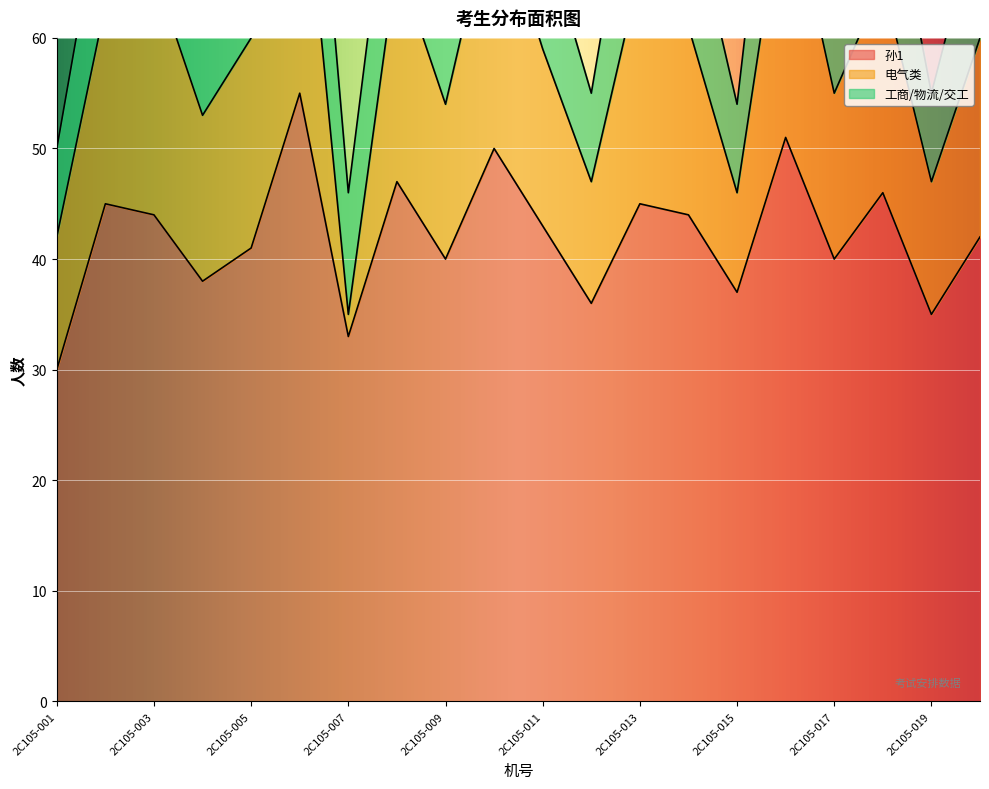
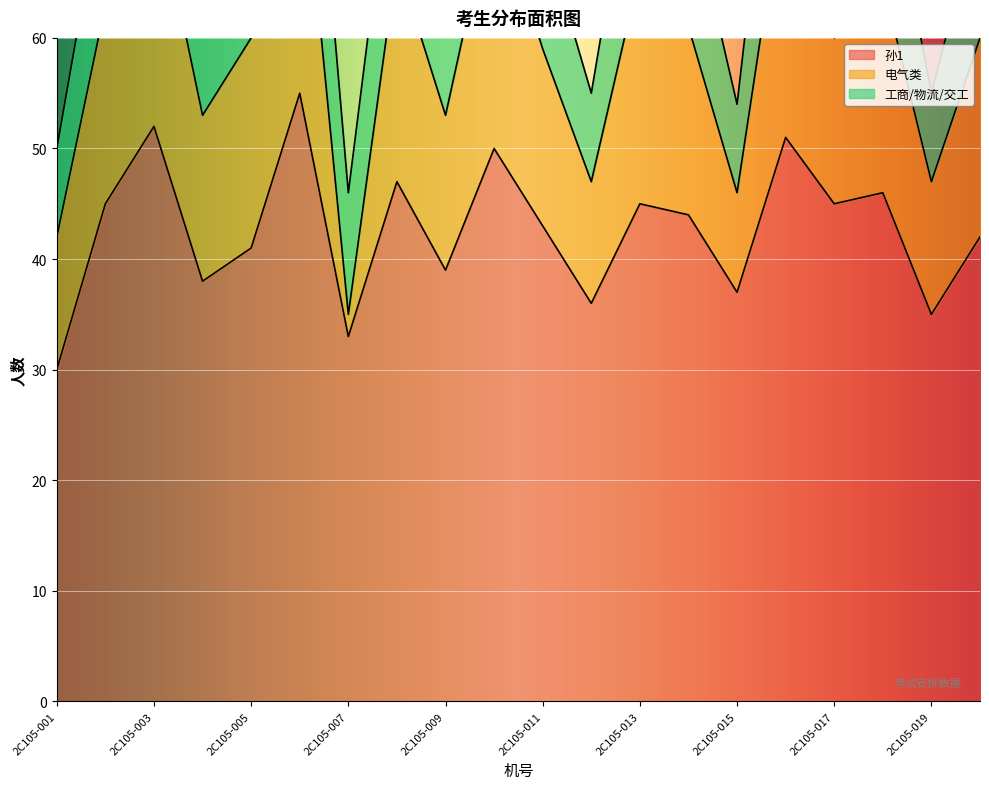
  {
    "孙1": {
      "2C105-001": 30,
-     "2C105-003": 44,
+     "2C105-003": 52,
      "2C105-005": 41,
      "2C105-007": 33,
-     "2C105-009": 40,
+     "2C105-009": 39,
      "2C105-011": 43,
      "2C105-013": 45,
      "2C105-015": 37,
-     "2C105-017": 40,
+     "2C105-017": 45,
      "2C105-019": 35
    },
    "电气类": {
      "2C105-001": 12,
      "2C105-005": 19,
      "2C105-007": 2,
      "2C105-009": 14,
      "2C105-011": 16,
      "2C105-015": 9,
      "2C105-017": 15,
      "2C105-019": 12
    },
    "工商/物流/交工": {
      "2C105-001": 8,
      "2C105-007": 11,
      "2C105-015": 8
    }
  }
